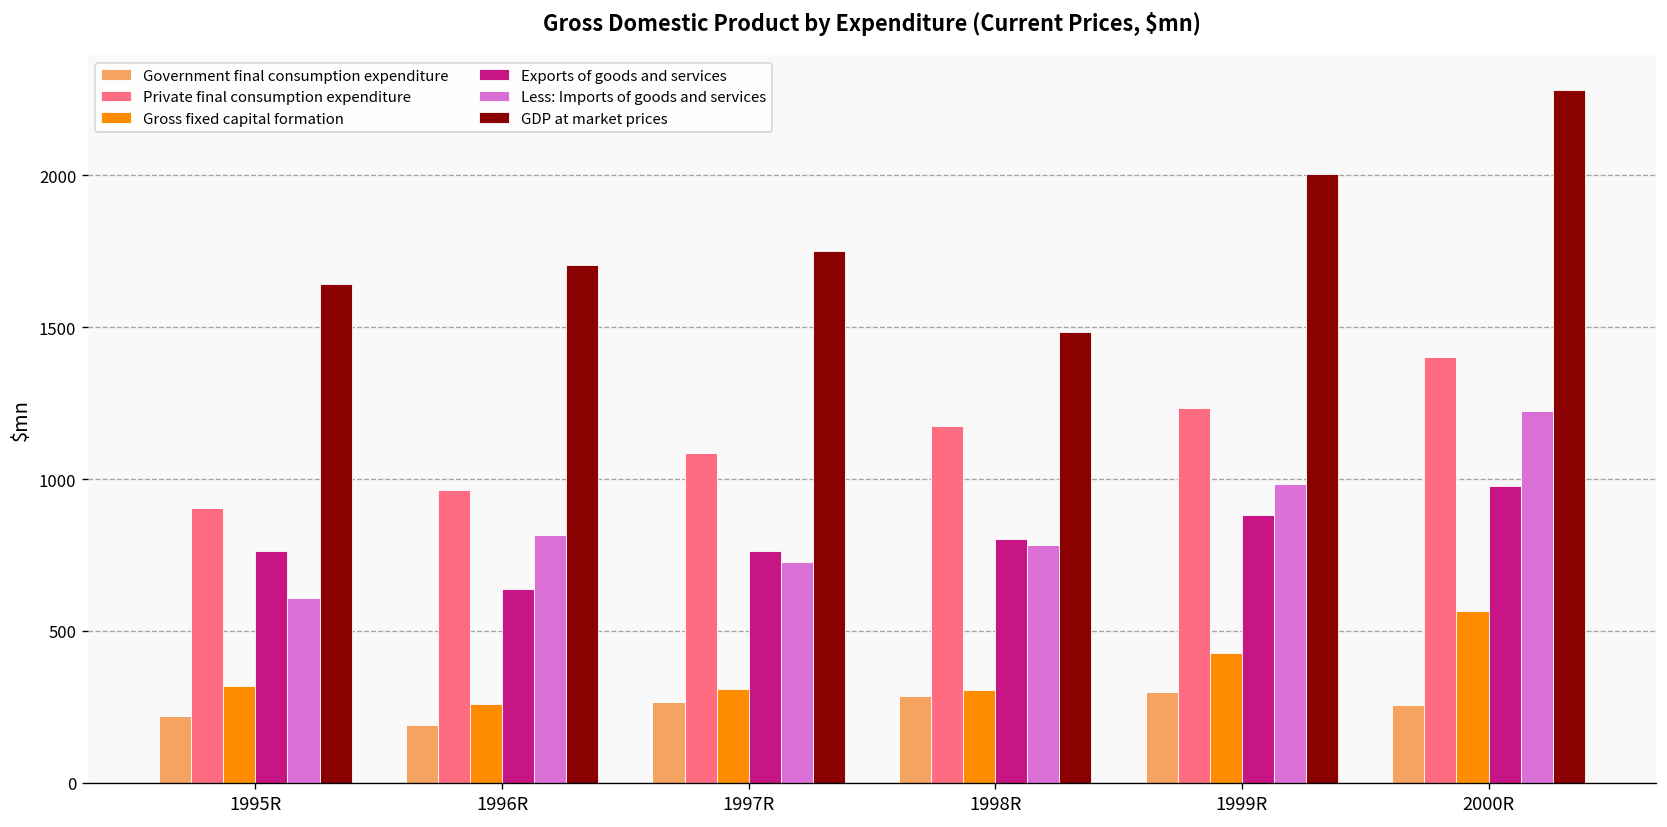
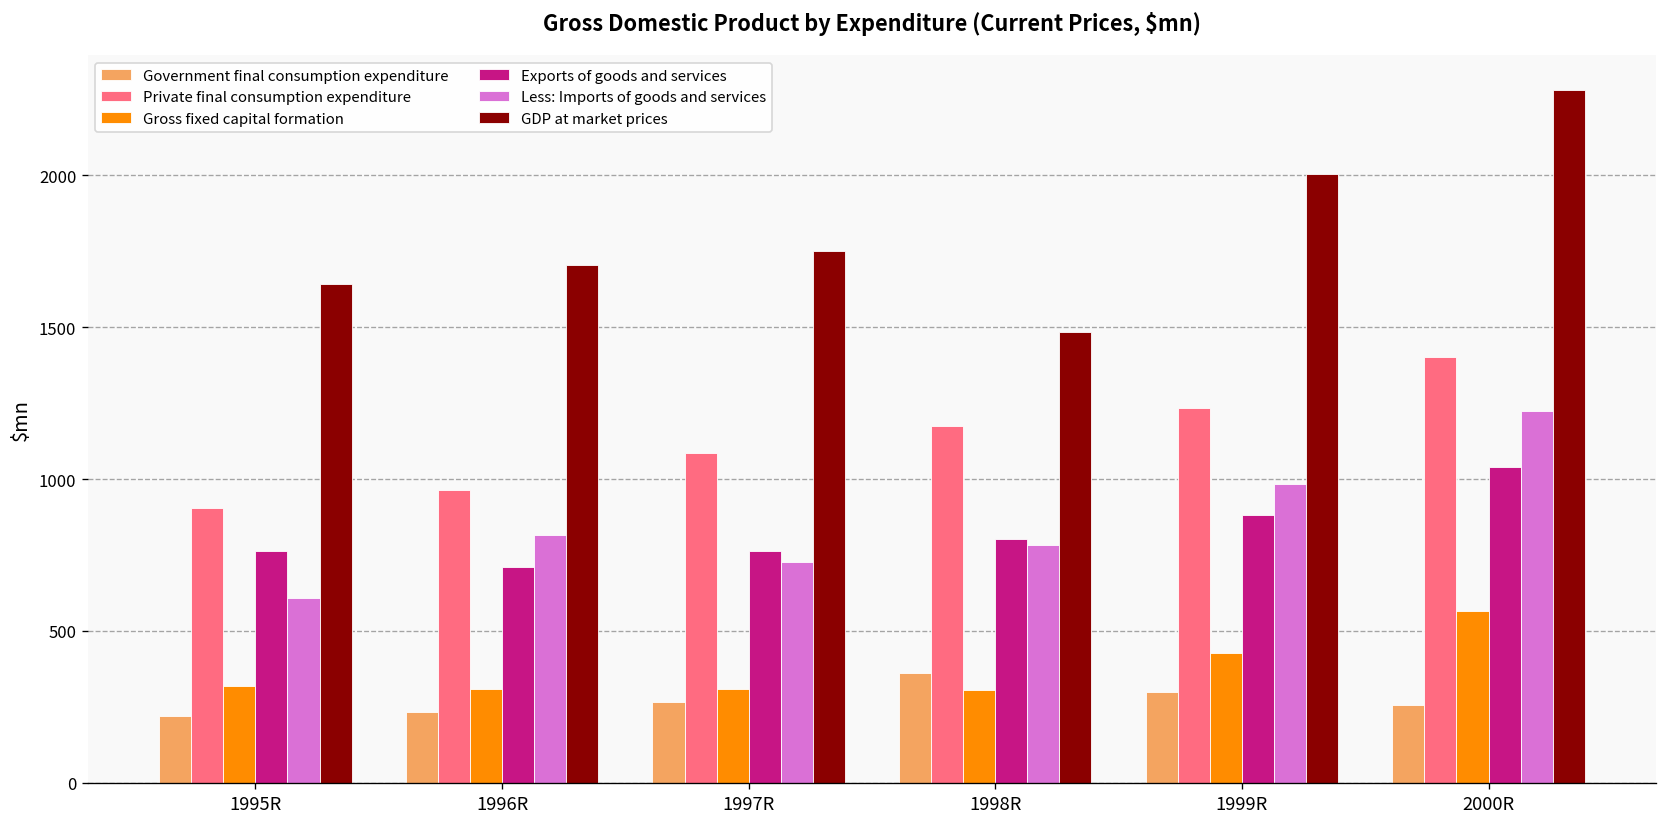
  {
    "Government final consumption expenditure": {
      "1995R": 220,
-     "1996R": 190,
+     "1996R": 230,
      "1997R": 260,
-     "1998R": 290,
+     "1998R": 360,
      "1999R": 300,
      "2000R": 260
    },
    "Private final consumption expenditure": {
      "1995R": 910,
      "1996R": 960,
      "1997R": 1090,
      "1998R": 1170,
      "1999R": 1230,
      "2000R": 1400
    },
    "Gross fixed capital formation": {
      "1995R": 320,
-     "1996R": 260,
+     "1996R": 310,
      "1997R": 310,
      "1998R": 310,
      "1999R": 430,
      "2000R": 570
    },
    "Exports of goods and services": {
      "1995R": 760,
-     "1996R": 640,
+     "1996R": 710,
      "1997R": 760,
      "1998R": 800,
      "1999R": 880,
-     "2000R": 980
+     "2000R": 1040
    },
    "Less: Imports of goods and services": {
      "1995R": 610,
      "1996R": 820,
      "1997R": 730,
      "1998R": 780,
      "1999R": 980,
      "2000R": 1220
    },
    "GDP at market prices": {
      "1995R": 1640,
      "1996R": 1700,
      "1997R": 1750,
      "1998R": 1480,
      "1999R": 2000,
      "2000R": 2280
    }
  }
